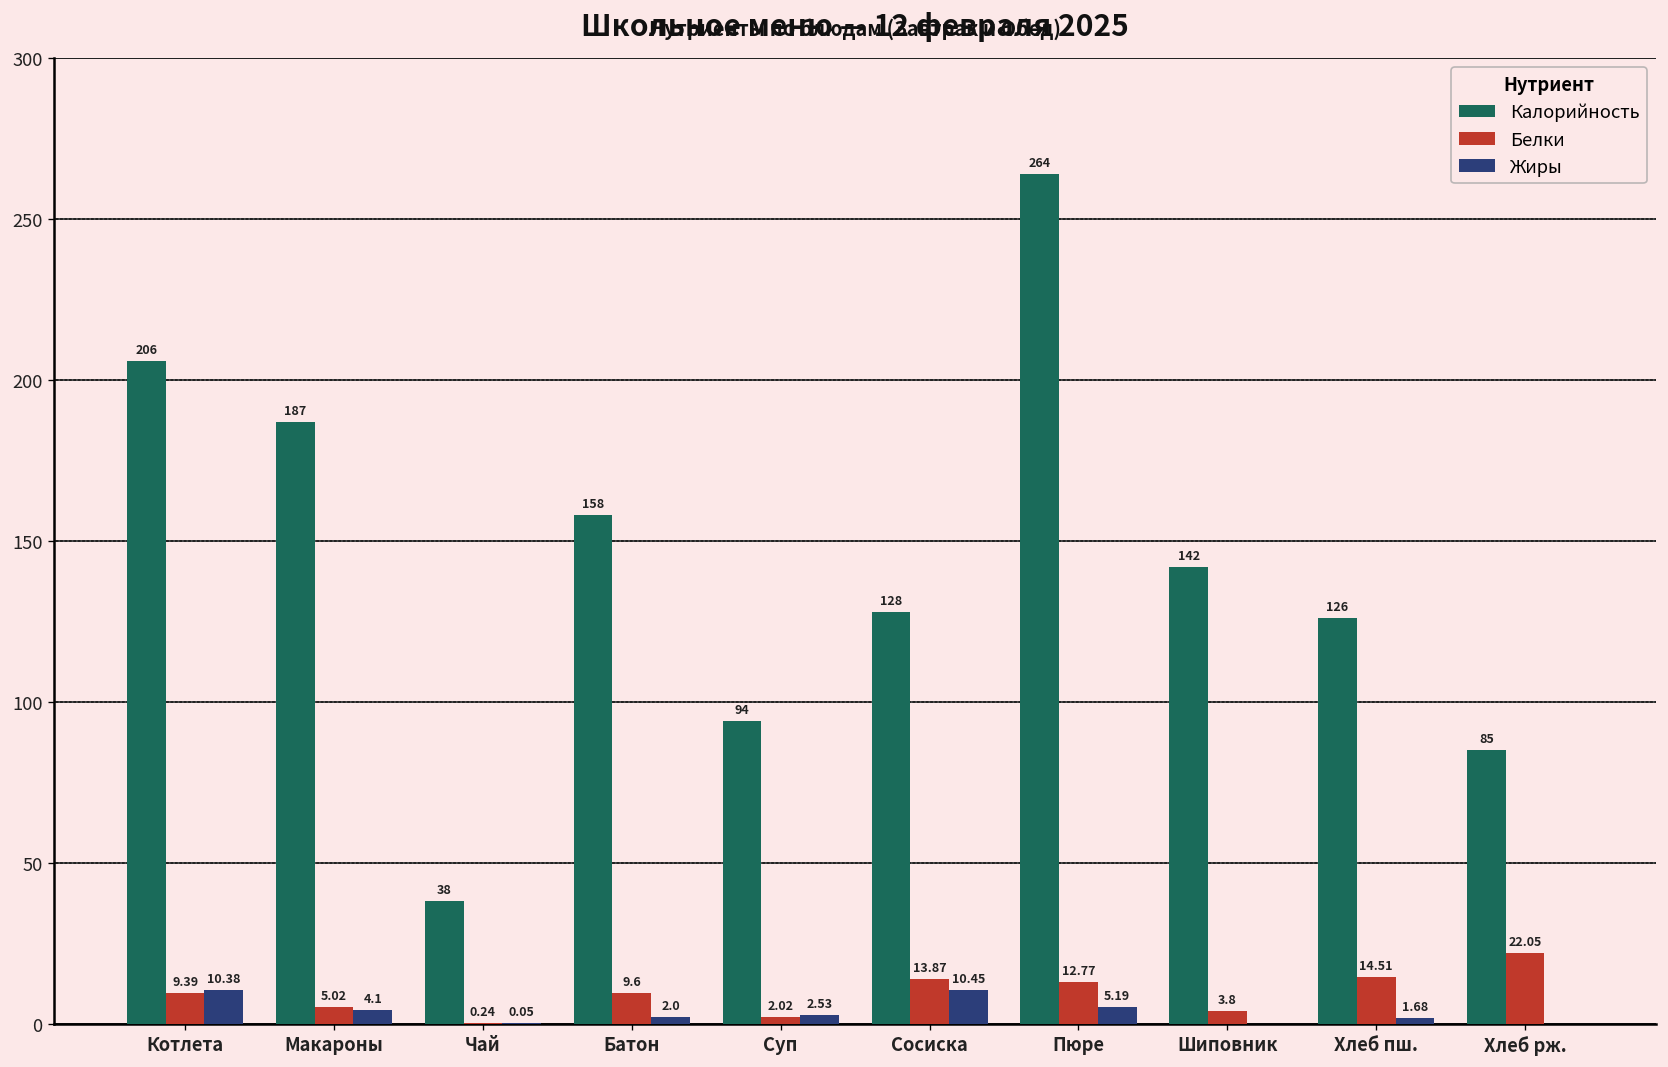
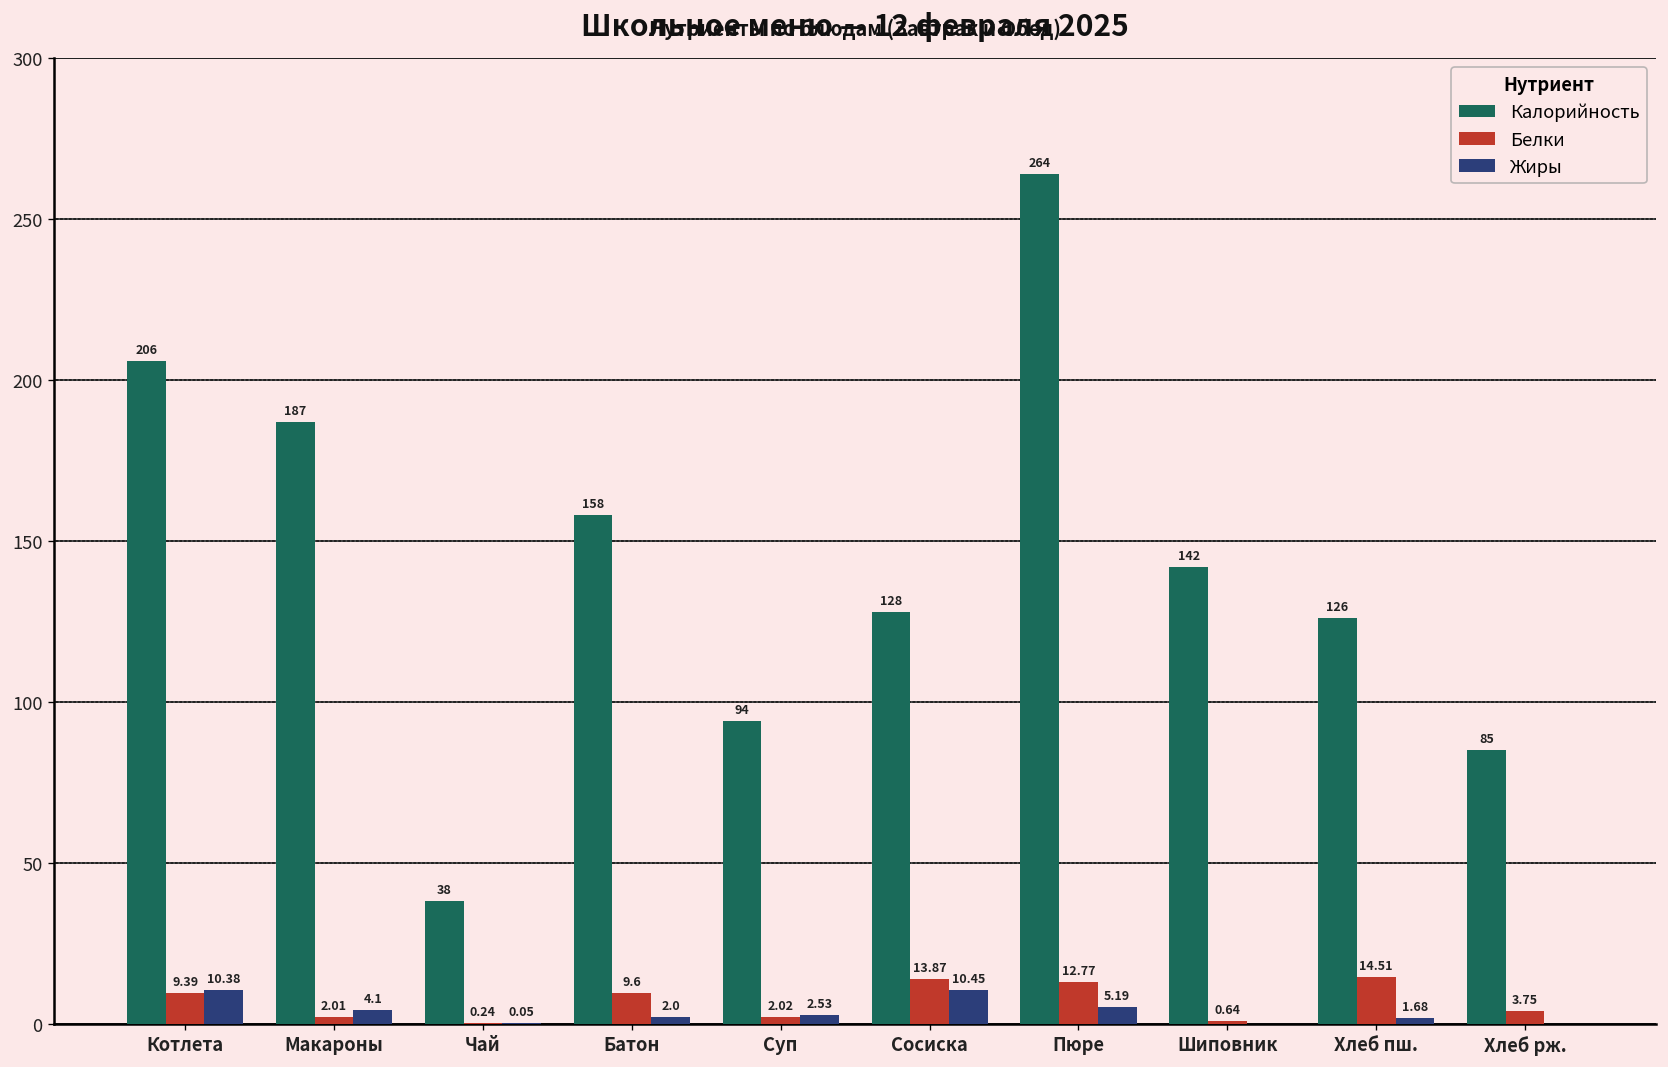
  {
    "Белки": {
      "Котлета": 9.39,
-     "Макароны": 5.02,
+     "Макароны": 2.01,
      "Чай": 0.24,
      "Батон": 9.6,
      "Суп": 2.02,
      "Сосиска": 13.87,
      "Пюре": 12.77,
-     "Шиповник": 3.8,
+     "Шиповник": 0.64,
      "Хлеб пш.": 14.51,
-     "Хлеб рж.": 22.05
+     "Хлеб рж.": 3.75
    }
  }
